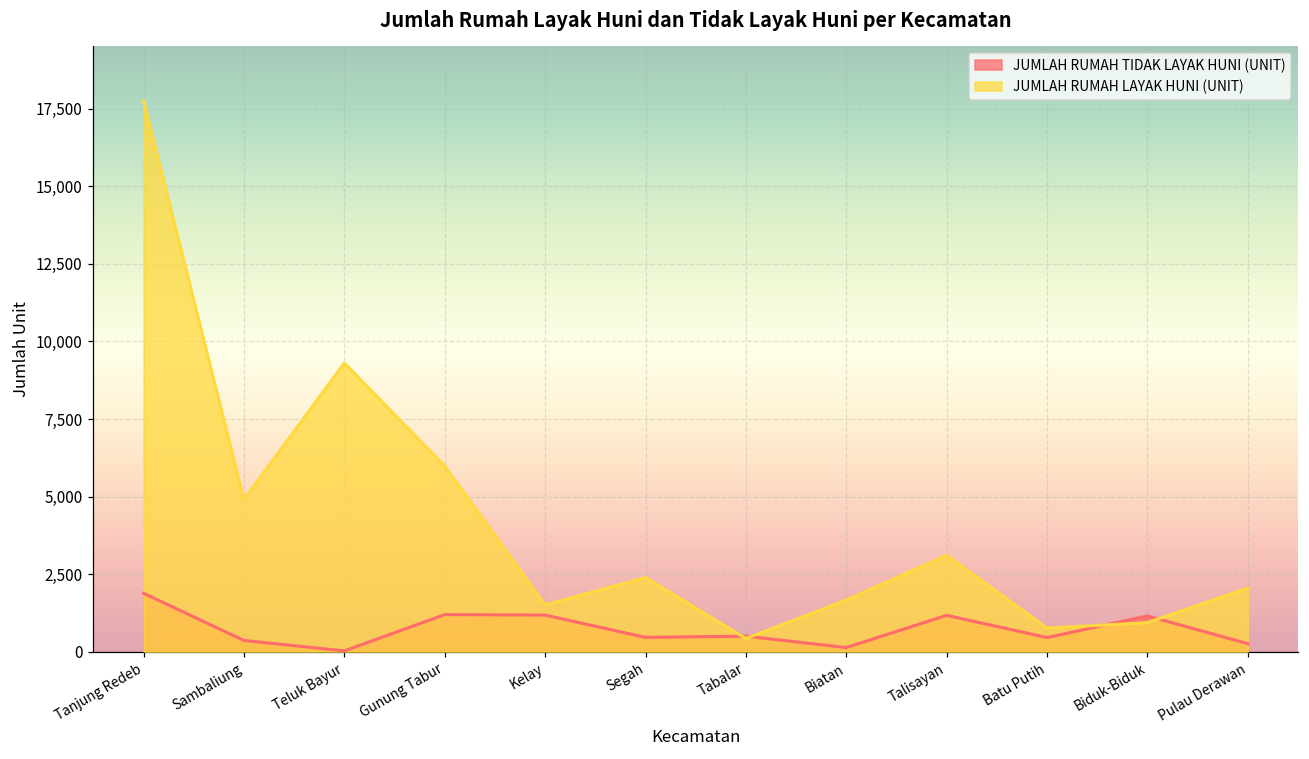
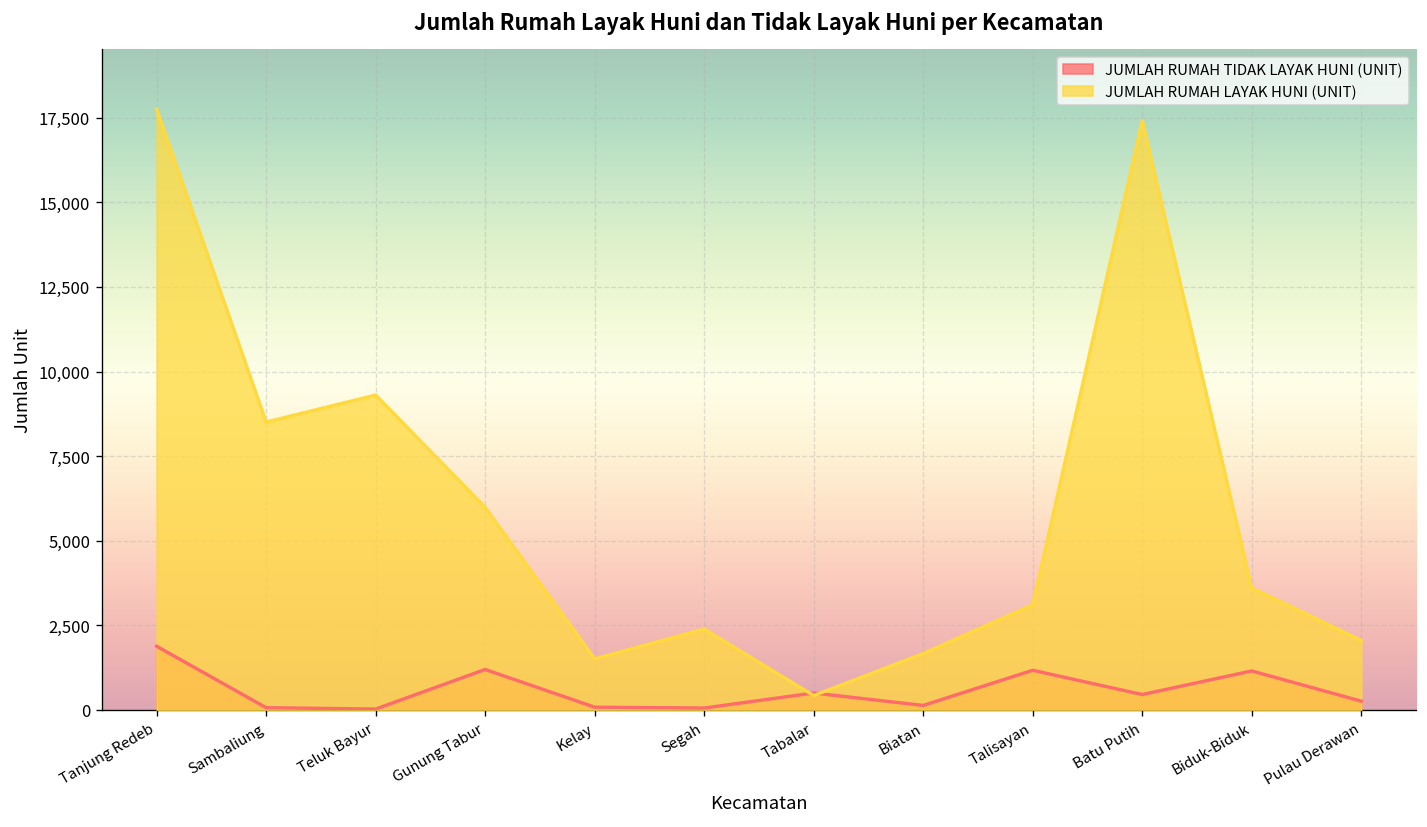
  {
    "JUMLAH RUMAH TIDAK LAYAK HUNI (UNIT)": {
      "Tanjung Redeb": "1,900",
-     "Sambaliung": "400",
+     "Sambaliung": "100",
      "Teluk Bayur": "0",
      "Gunung Tabur": "1,200",
-     "Kelay": "1,200",
-     "Segah": "500",
+     "Kelay": "100",
+     "Segah": "100",
      "Biatan": "100",
      "Talisayan": "1,200",
      "Batu Putih": "500",
      "Biduk-Biduk": "1,200",
      "Pulau Derawan": "300"
    },
    "JUMLAH RUMAH LAYAK HUNI (UNIT)": {
      "Tanjung Redeb": "17,800",
-     "Sambaliung": "4,900",
+     "Sambaliung": "8,500",
      "Teluk Bayur": "9,300",
      "Gunung Tabur": "6,000",
      "Kelay": "1,500",
      "Segah": "2,400",
      "Biatan": "1,700",
      "Talisayan": "3,100",
-     "Batu Putih": "800",
-     "Biduk-Biduk": "900",
+     "Batu Putih": "17,400",
+     "Biduk-Biduk": "3,600",
      "Pulau Derawan": "2,100"
    }
  }
